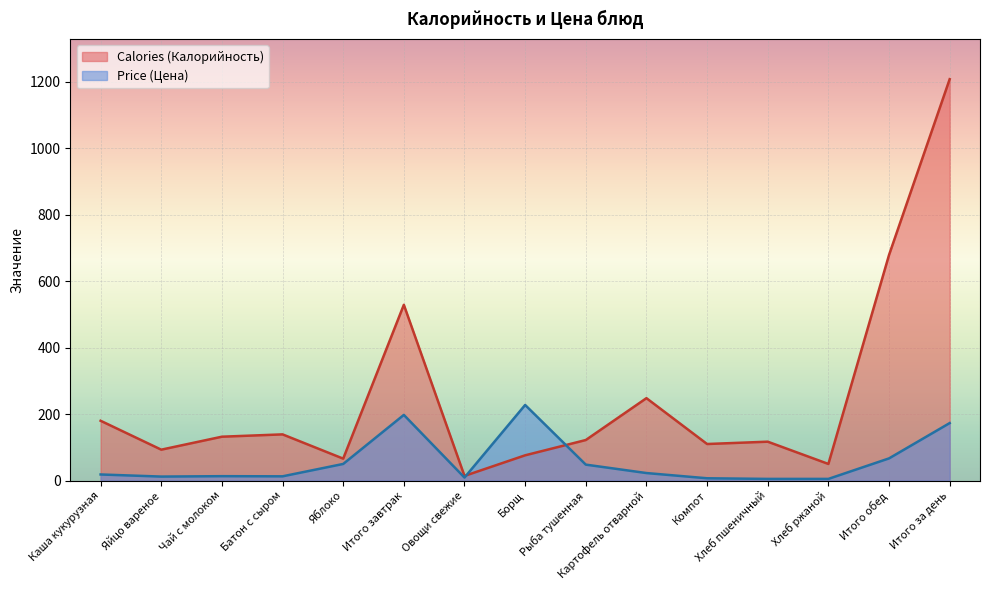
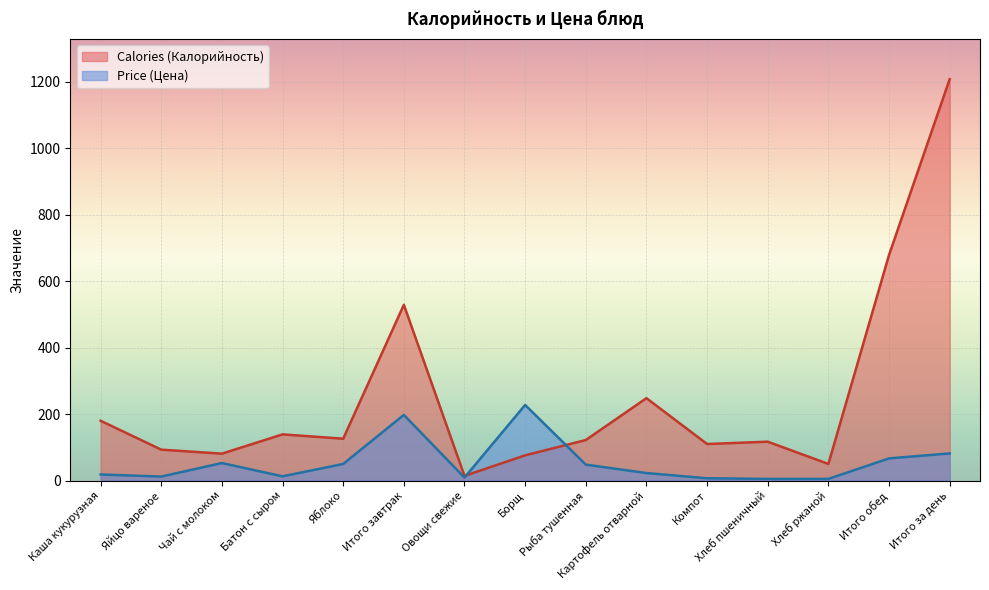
  {
    "Calories (Калорийность)": {
      "Каша кукурузная": 180,
      "Яйцо вареное": 90,
-     "Чай с молоком": 130,
+     "Чай с молоком": 80,
      "Батон с сыром": 140,
-     "Яблоко": 70,
+     "Яблоко": 130,
      "Итого завтрак": 530,
      "Борщ": 80,
      "Рыба тушенная": 120,
      "Картофель отварной": 250,
      "Компот": 110,
      "Хлеб пшеничный": 120,
      "Хлеб ржаной": 50,
      "Итого обед": 680,
      "Итого за день": 1210
    },
    "Price (Цена)": {
      "Каша кукурузная": 20,
      "Яйцо вареное": 10,
-     "Чай с молоком": 10,
+     "Чай с молоком": 50,
      "Батон с сыром": 10,
      "Яблоко": 50,
      "Итого завтрак": 200,
      "Борщ": 230,
      "Рыба тушенная": 50,
      "Картофель отварной": 20,
      "Компот": 10,
      "Хлеб пшеничный": 10,
      "Хлеб ржаной": 10,
      "Итого обед": 70,
-     "Итого за день": 170
+     "Итого за день": 80
    }
  }
